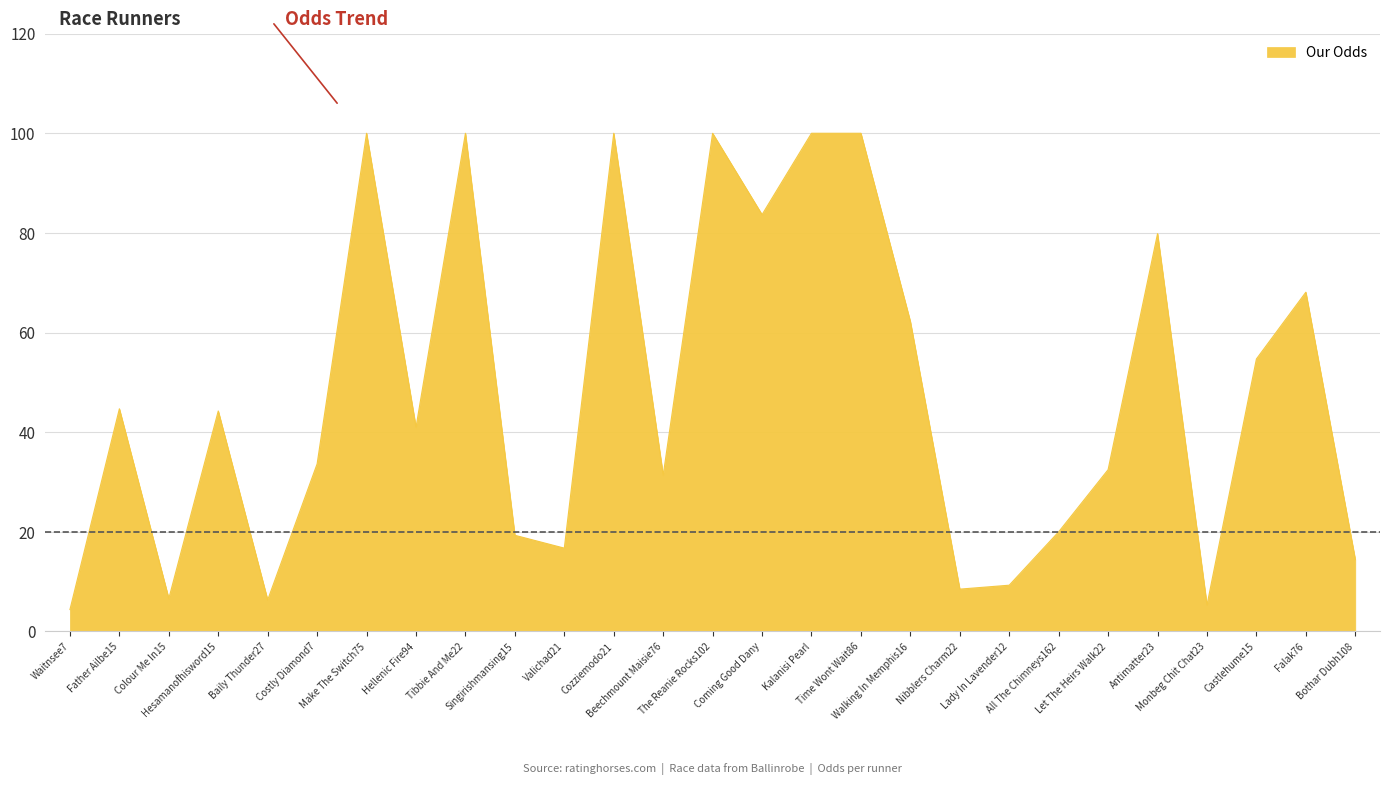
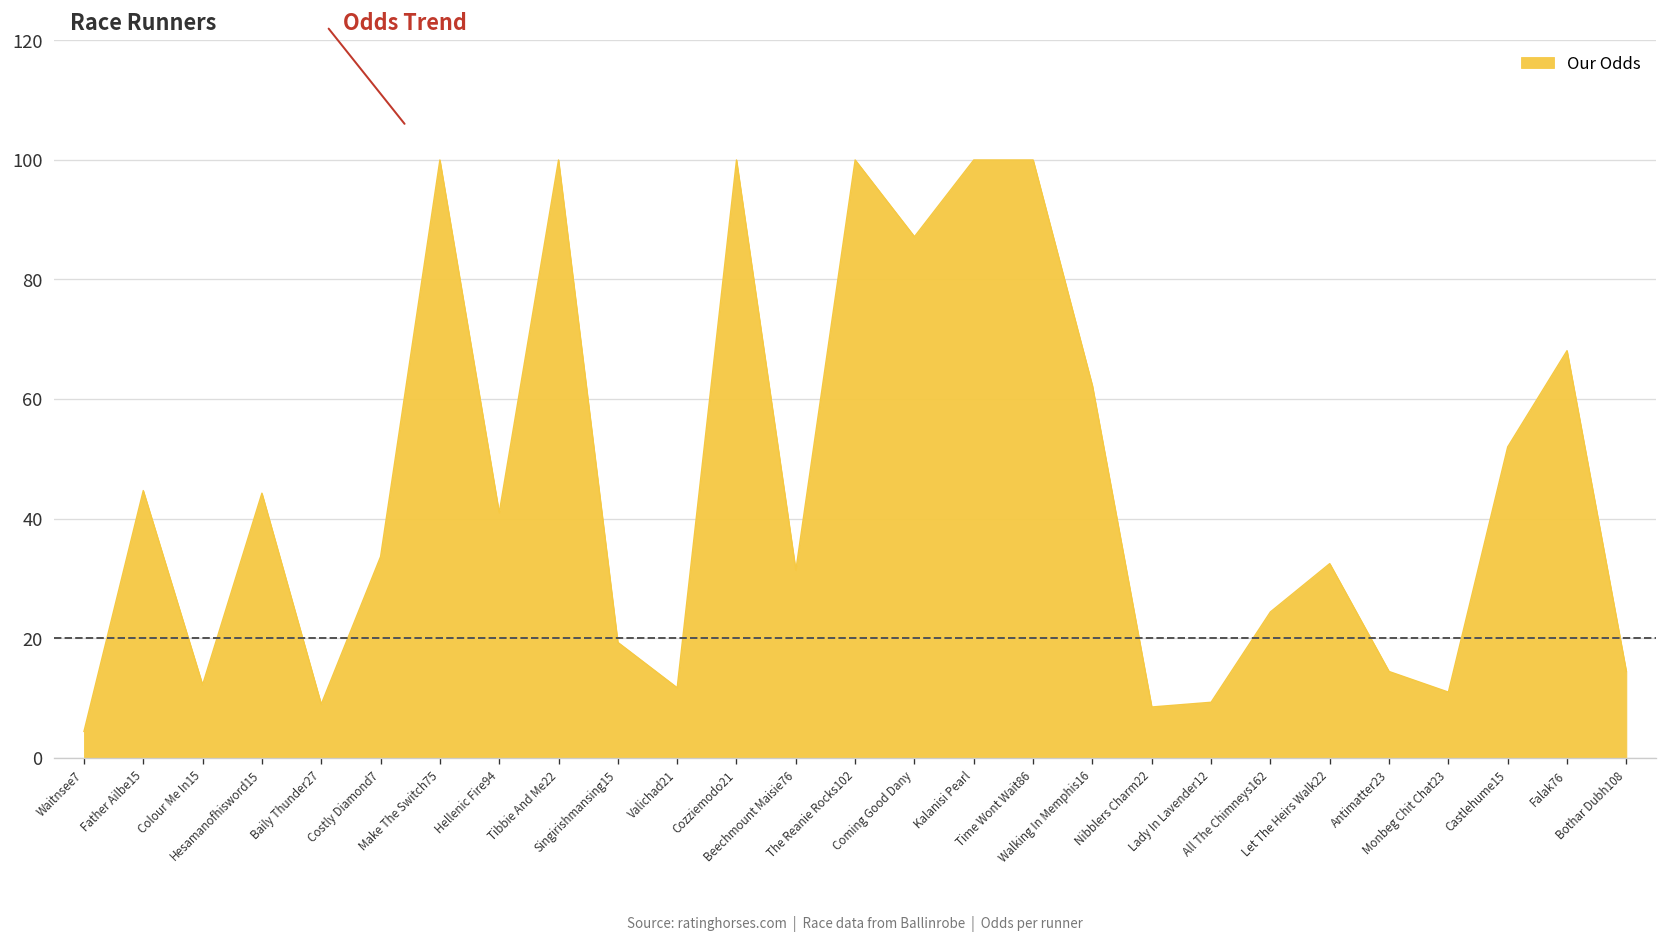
  {
    "Waitnsee7": 4,
    "Father Ailbe15": 45,
-   "Colour Me In15": 7,
+   "Colour Me In15": 12,
    "Hesamanofhisword15": 44,
-   "Baily Thunder27": 6,
+   "Baily Thunder27": 9,
    "Costly Diamond7": 34,
    "Make The Switch75": 100,
    "Hellenic Fire94": 41,
    "Tibbie And Me22": 100,
    "Singirishmansing15": 19,
-   "Valichad21": 17,
+   "Valichad21": 12,
    "Cozziemodo21": 100,
    "Beechmount Maisie76": 31,
    "The Reanie Rocks102": 100,
-   "Coming Good Dany": 84,
+   "Coming Good Dany": 87,
    "Kalanisi Pearl": 100,
    "Time Wont Wait86": 100,
    "Walking In Memphis16": 62,
    "Nibblers Charm22": 9,
    "Lady In Lavender12": 9,
-   "All The Chimneys162": 20,
+   "All The Chimneys162": 24,
    "Let The Heirs Walk22": 32,
-   "Antimatter23": 80,
-   "Monbeg Chit Chat23": 5,
-   "Castlehume15": 55,
+   "Antimatter23": 14,
+   "Monbeg Chit Chat23": 11,
+   "Castlehume15": 52,
    "Falak76": 68,
    "Bothar Dubh108": 14
  }
